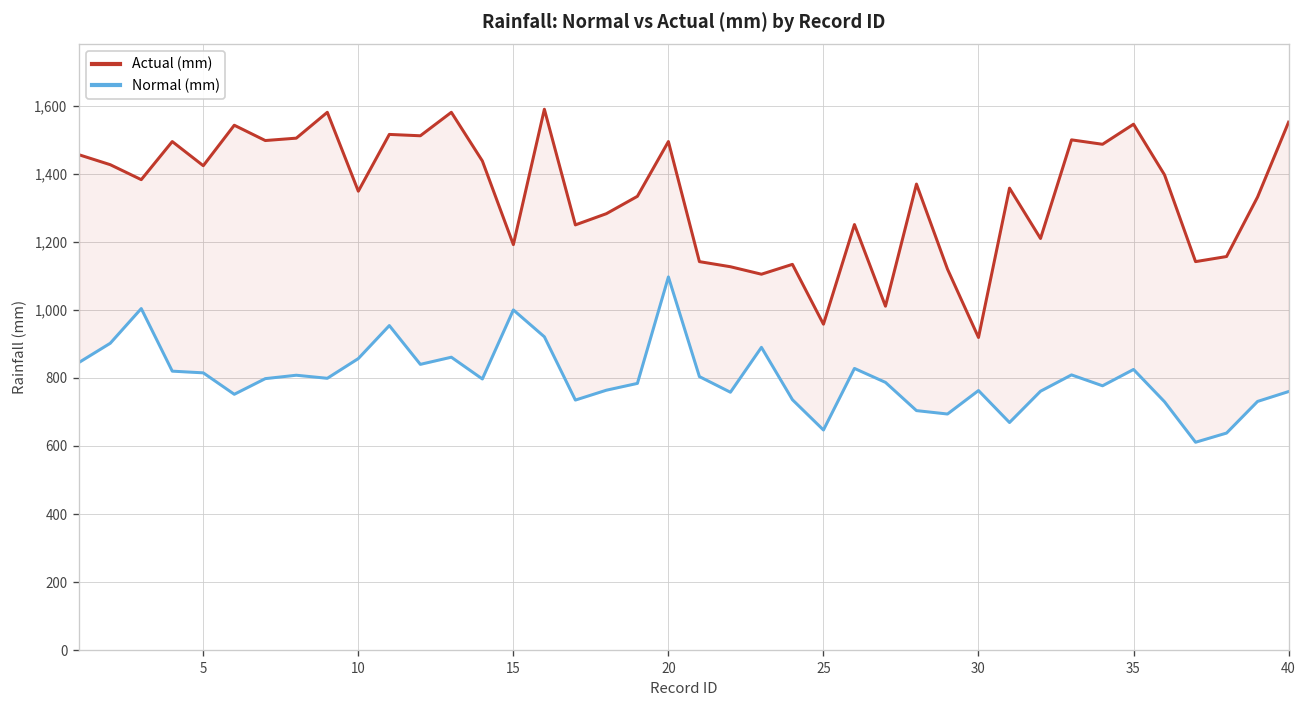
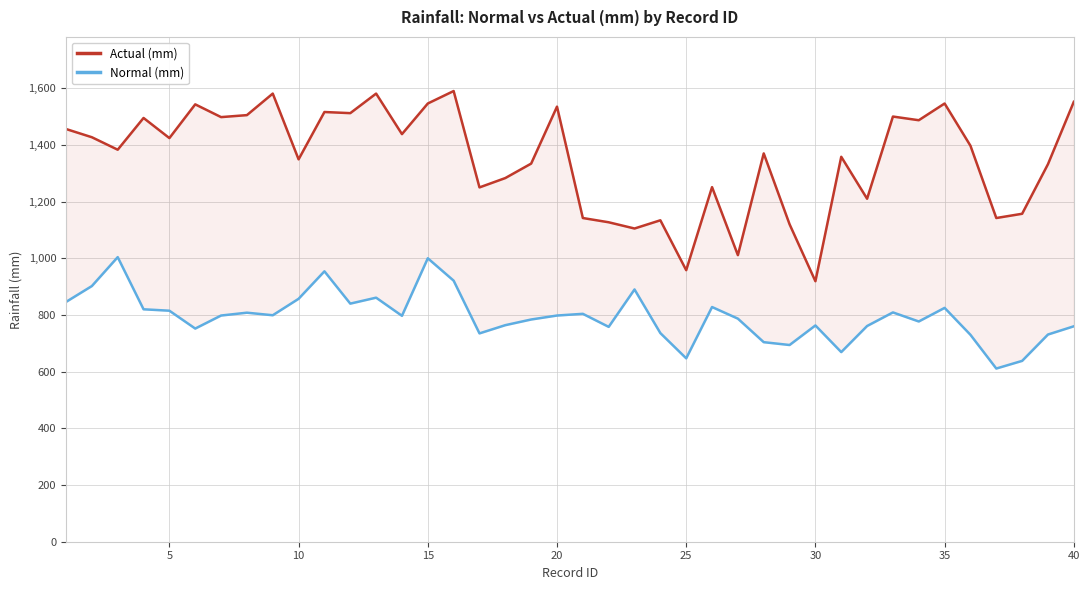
  {
    "Actual (mm)": {
      "5": "1,420",
      "10": "1,350",
-     "15": "1,190",
-     "20": "1,500",
+     "15": "1,550",
+     "20": "1,540",
      "25": "960",
      "30": "920",
      "35": "1,550",
      "40": "1,550"
    },
    "Normal (mm)": {
      "5": "820",
      "10": "860",
      "15": "1,000",
-     "20": "1,100",
+     "20": "800",
      "25": "650",
      "30": "760",
      "35": "830",
      "40": "760"
    }
  }
